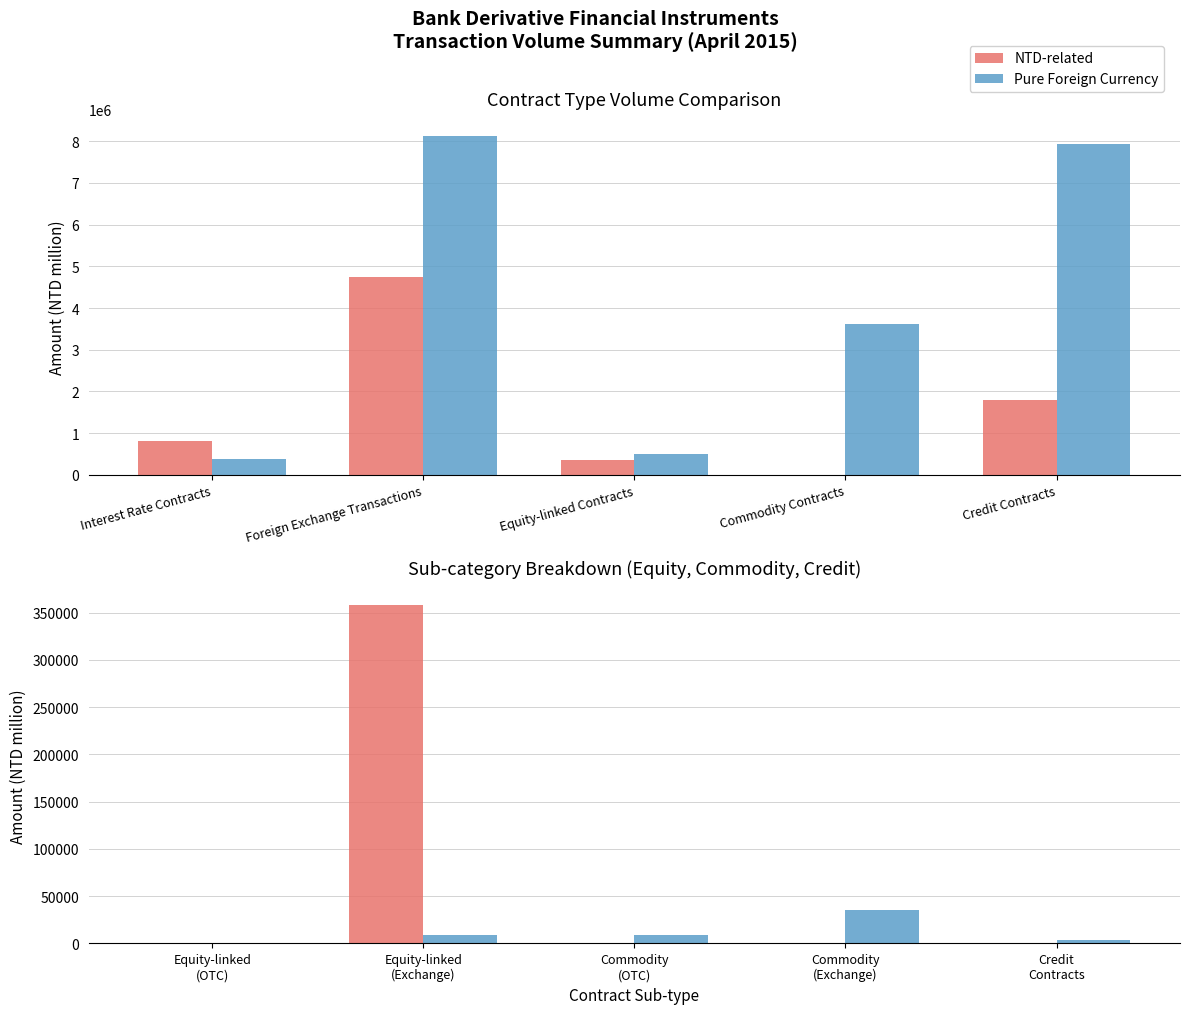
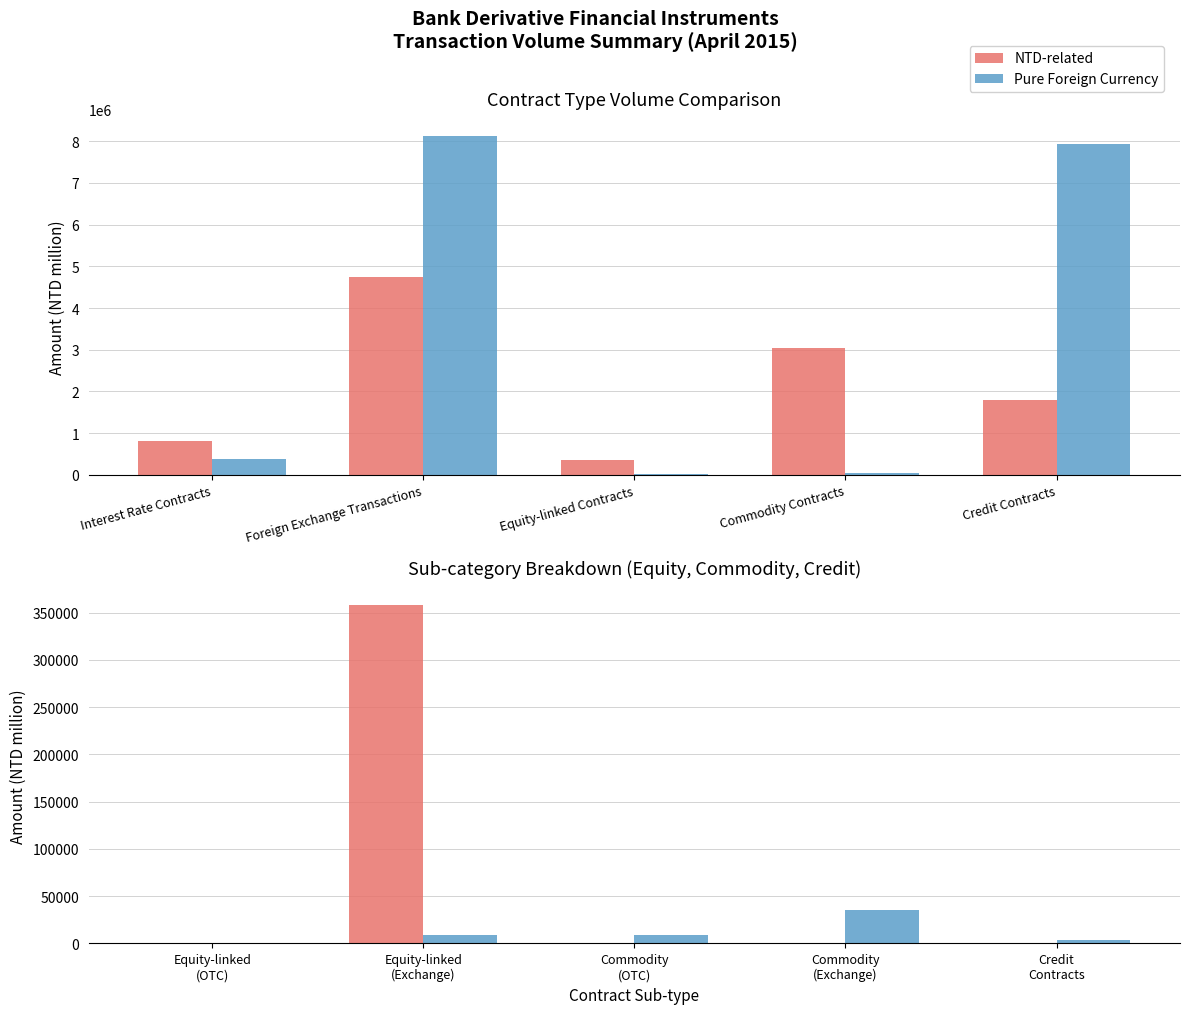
  {
    "Contract Type Volume Comparison": {
      "NTD-related": {
        "Interest Rate Contracts": 800000,
        "Foreign Exchange Transactions": 4700000,
        "Equity-linked Contracts": 400000,
-       "Commodity Contracts": 0,
+       "Commodity Contracts": 3000000,
        "Credit Contracts": 1800000
      },
      "Pure Foreign Currency": {
        "Interest Rate Contracts": 400000,
        "Foreign Exchange Transactions": 8100000,
-       "Equity-linked Contracts": 500000,
-       "Commodity Contracts": 3600000,
+       "Equity-linked Contracts": 0,
+       "Commodity Contracts": 0,
        "Credit Contracts": 7900000
      }
    },
    "Sub-category Breakdown (Equity, Commodity, Credit)": {
      "NTD-related": {
        "Equity-linked (Exchange)": 360000,
        "Credit Contracts": 0
      },
      "Pure Foreign Currency": {
        "Equity-linked (Exchange)": 10000,
        "Commodity (OTC)": 10000,
        "Commodity (Exchange)": 40000,
        "Credit Contracts": 0
      }
    }
  }
